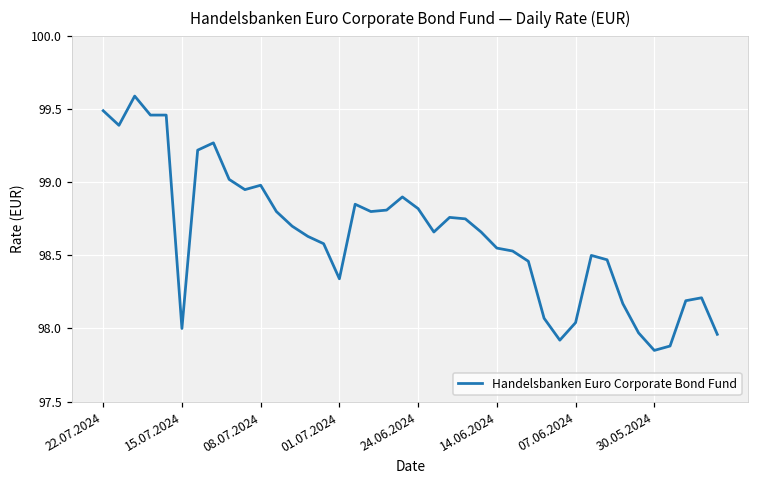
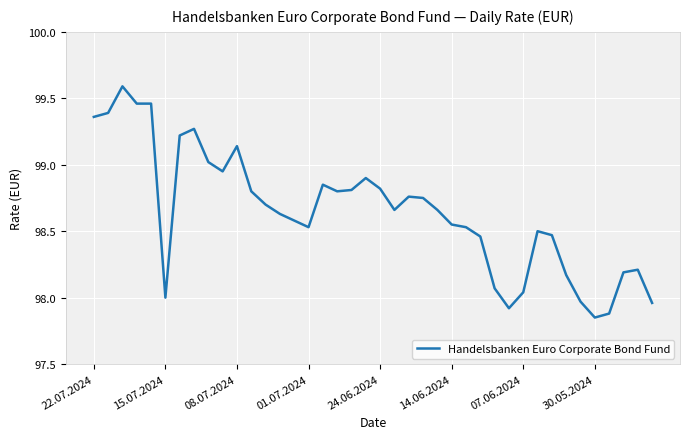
  {
-   "22.07.2024": 99.49,
+   "22.07.2024": 99.36,
    "15.07.2024": 98.00,
-   "08.07.2024": 98.98,
-   "01.07.2024": 98.34,
+   "08.07.2024": 99.14,
+   "01.07.2024": 98.53,
    "24.06.2024": 98.82,
    "14.06.2024": 98.55,
    "07.06.2024": 98.04,
    "30.05.2024": 97.85
  }
